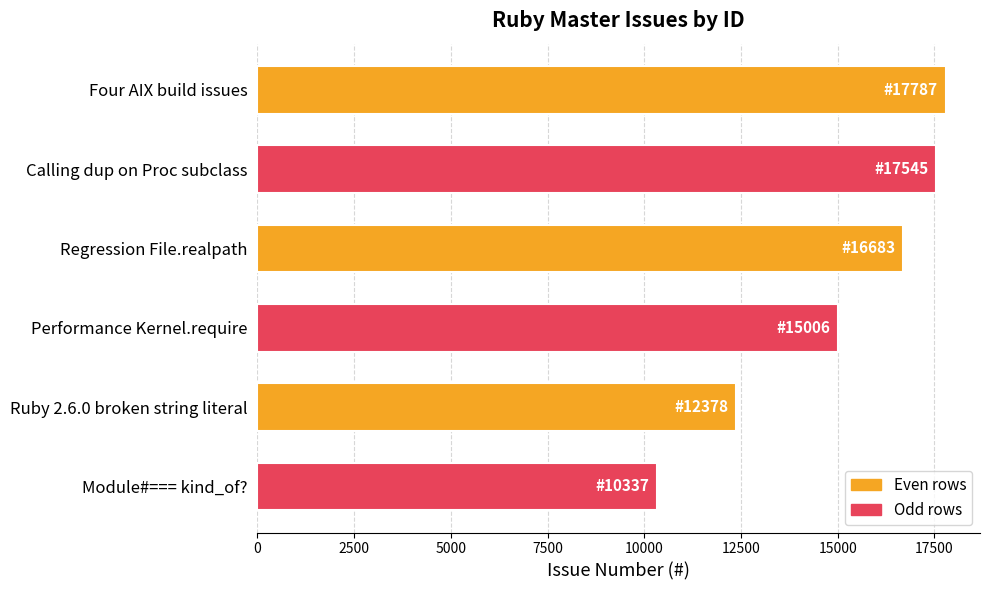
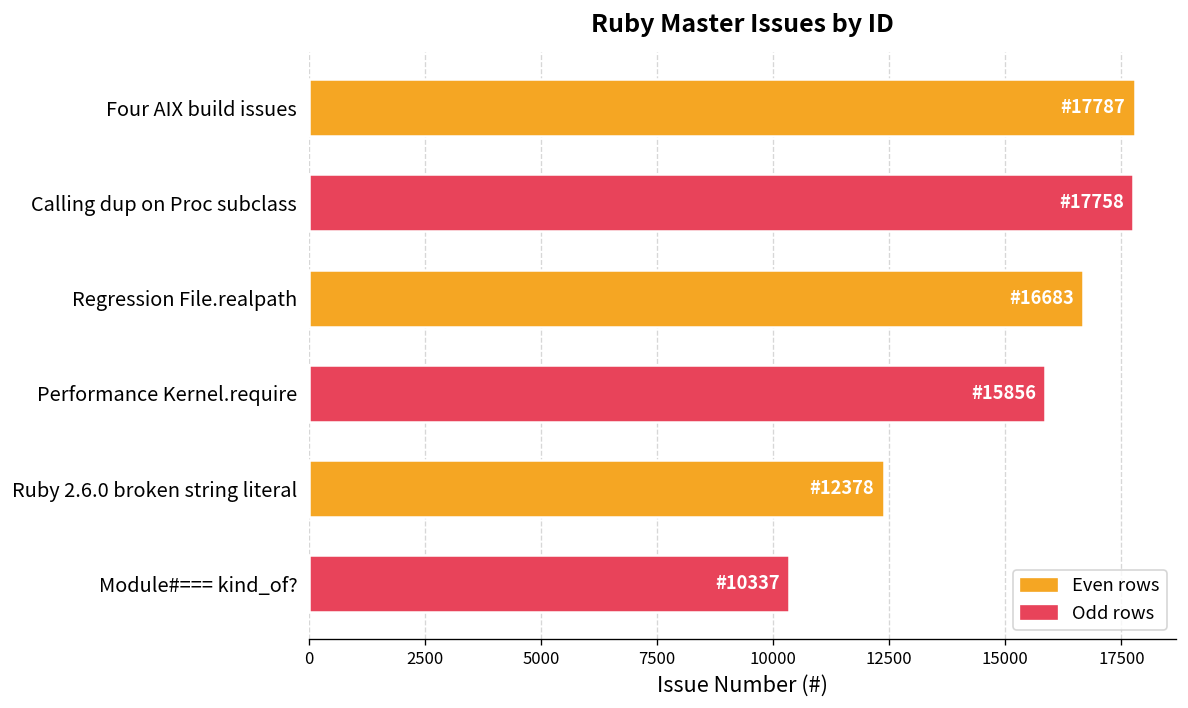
  {
    "Four AIX build issues": 17787,
-   "Calling dup on Proc subclass": 17545,
+   "Calling dup on Proc subclass": 17758,
    "Regression File.realpath": 16683,
-   "Performance Kernel.require": 15006,
+   "Performance Kernel.require": 15856,
    "Ruby 2.6.0 broken string literal": 12378,
    "Module#=== kind_of?": 10337
  }
